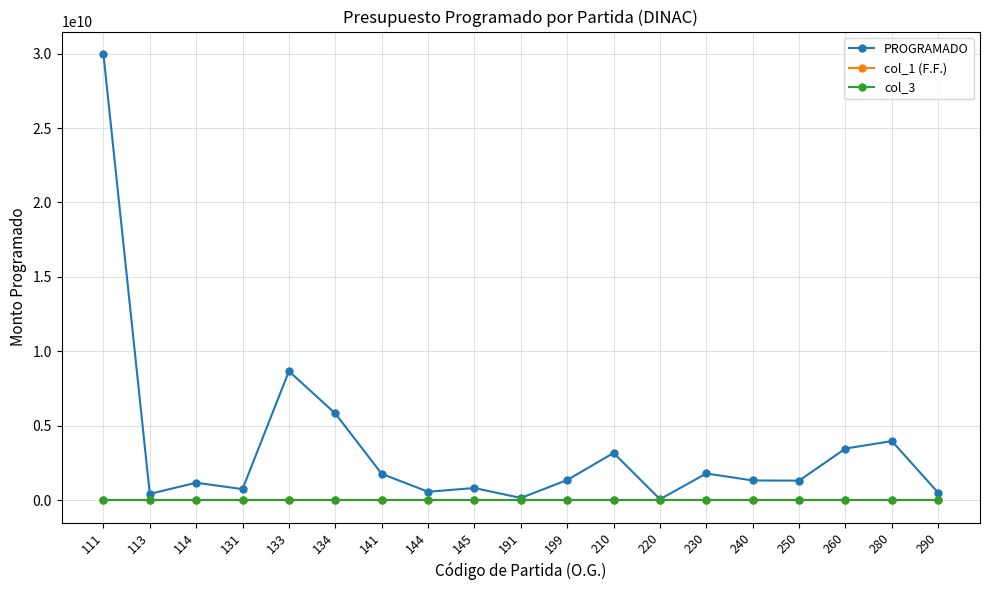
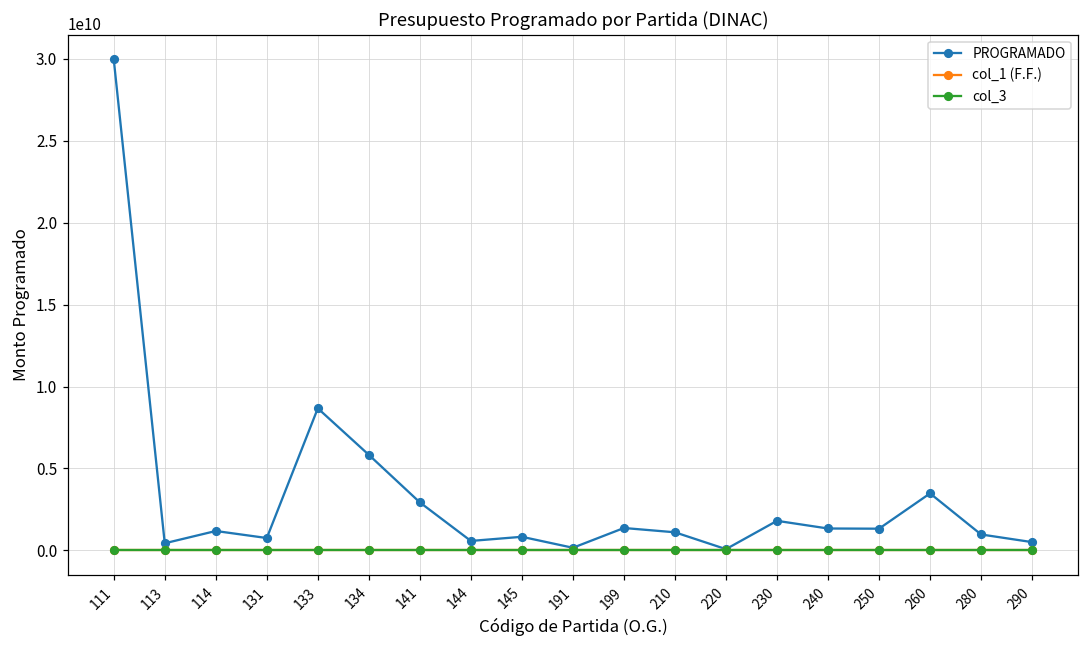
  {
    "PROGRAMADO": {
      "111": 30000000000,
      "113": 400000000,
      "114": 1200000000,
      "131": 800000000,
      "133": 8700000000,
      "134": 5800000000,
-     "141": 1800000000,
+     "141": 2900000000,
      "144": 600000000,
      "145": 800000000,
      "199": 1400000000,
-     "210": 3200000000,
+     "210": 1100000000,
      "230": 1800000000,
      "240": 1300000000,
      "250": 1300000000,
      "260": 3500000000,
-     "280": 4000000000,
+     "280": 1000000000,
      "290": 500000000
    },
    "col_3": {
      "111": 0,
      "113": 0,
      "114": 0,
      "131": 0,
      "133": 0,
      "134": 0,
      "141": 0,
      "144": 0,
      "145": 0,
      "199": 0,
      "210": 0,
      "230": 0,
      "240": 0,
      "250": 0,
      "260": 0,
      "280": 0,
      "290": 0
    }
  }
